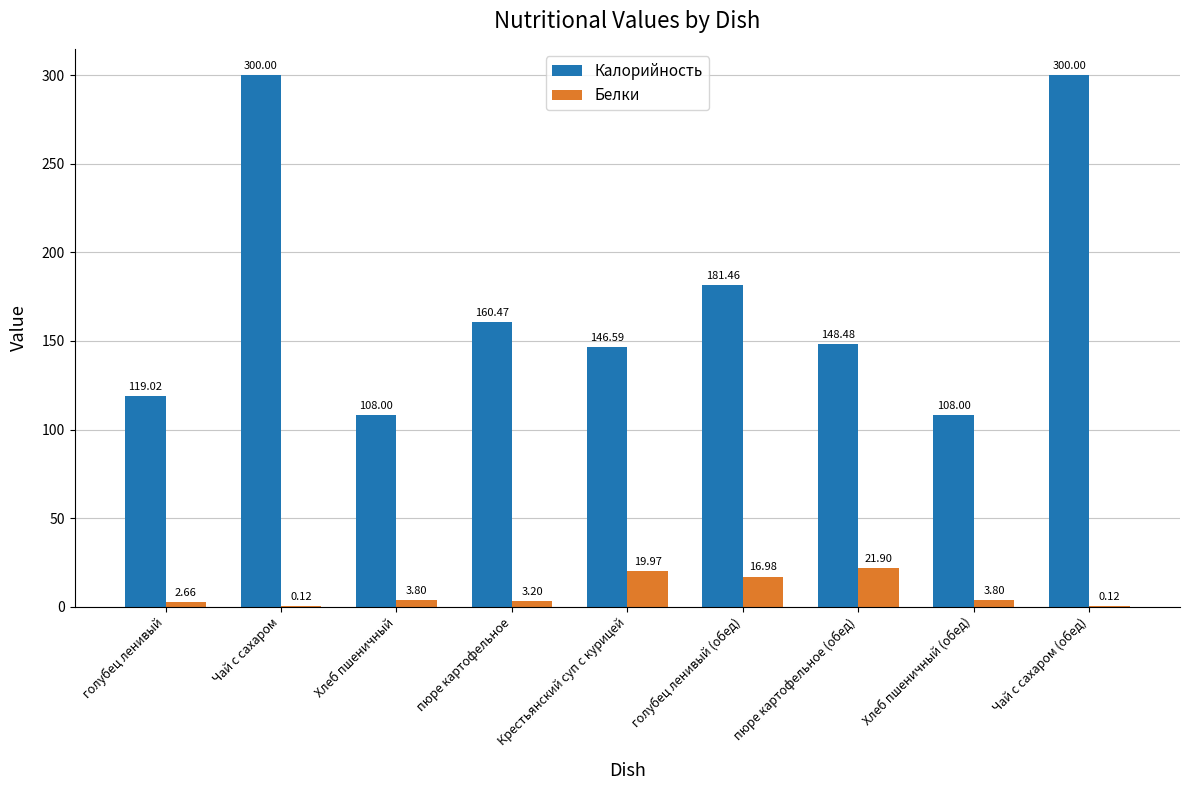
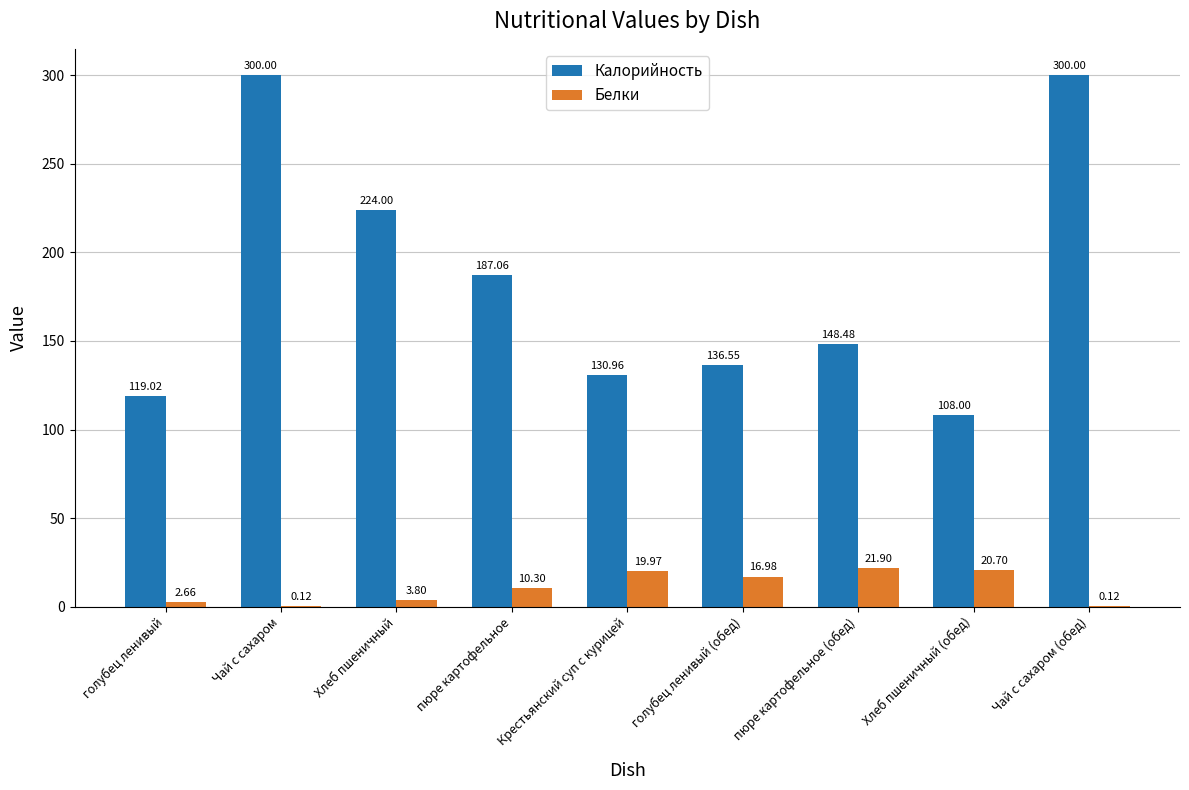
  {
    "Калорийность": {
      "голубец ленивый": 119.02,
      "Чай с сахаром": 300.00,
-     "Хлеб пшеничный": 108.00,
-     "пюре картофельное": 160.47,
-     "Крестьянский суп с курицей": 146.59,
-     "голубец ленивый (обед)": 181.46,
+     "Хлеб пшеничный": 224.00,
+     "пюре картофельное": 187.06,
+     "Крестьянский суп с курицей": 130.96,
+     "голубец ленивый (обед)": 136.55,
      "пюре картофельное (обед)": 148.48,
      "Хлеб пшеничный (обед)": 108.00,
      "Чай с сахаром (обед)": 300.00
    },
    "Белки": {
      "голубец ленивый": 2.66,
      "Чай с сахаром": 0.12,
      "Хлеб пшеничный": 3.80,
-     "пюре картофельное": 3.20,
+     "пюре картофельное": 10.30,
      "Крестьянский суп с курицей": 19.97,
      "голубец ленивый (обед)": 16.98,
      "пюре картофельное (обед)": 21.90,
-     "Хлеб пшеничный (обед)": 3.80,
+     "Хлеб пшеничный (обед)": 20.70,
      "Чай с сахаром (обед)": 0.12
    }
  }
